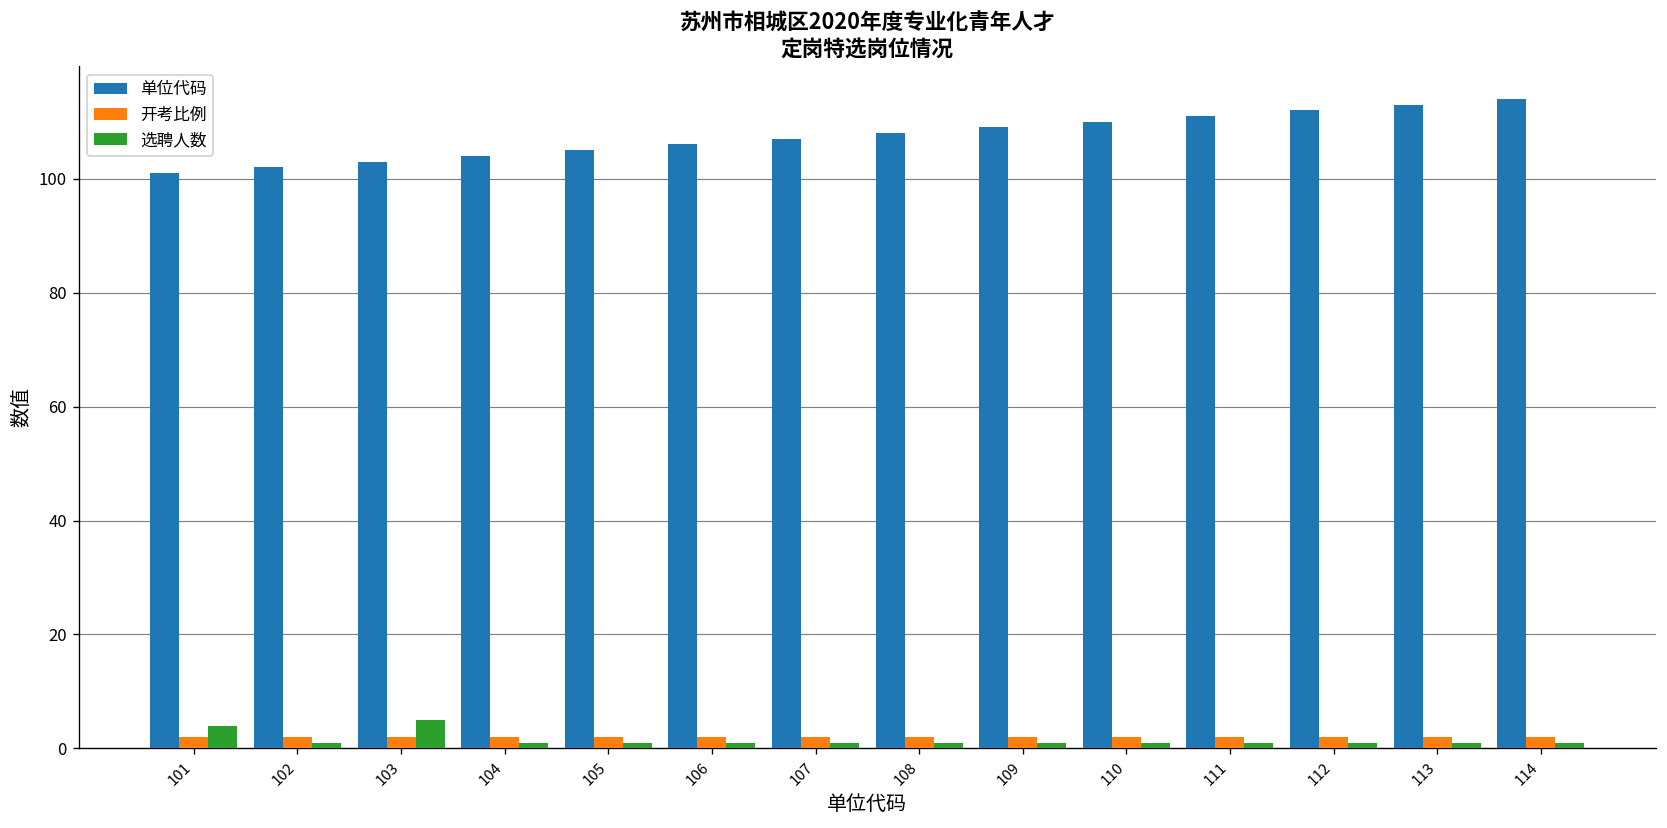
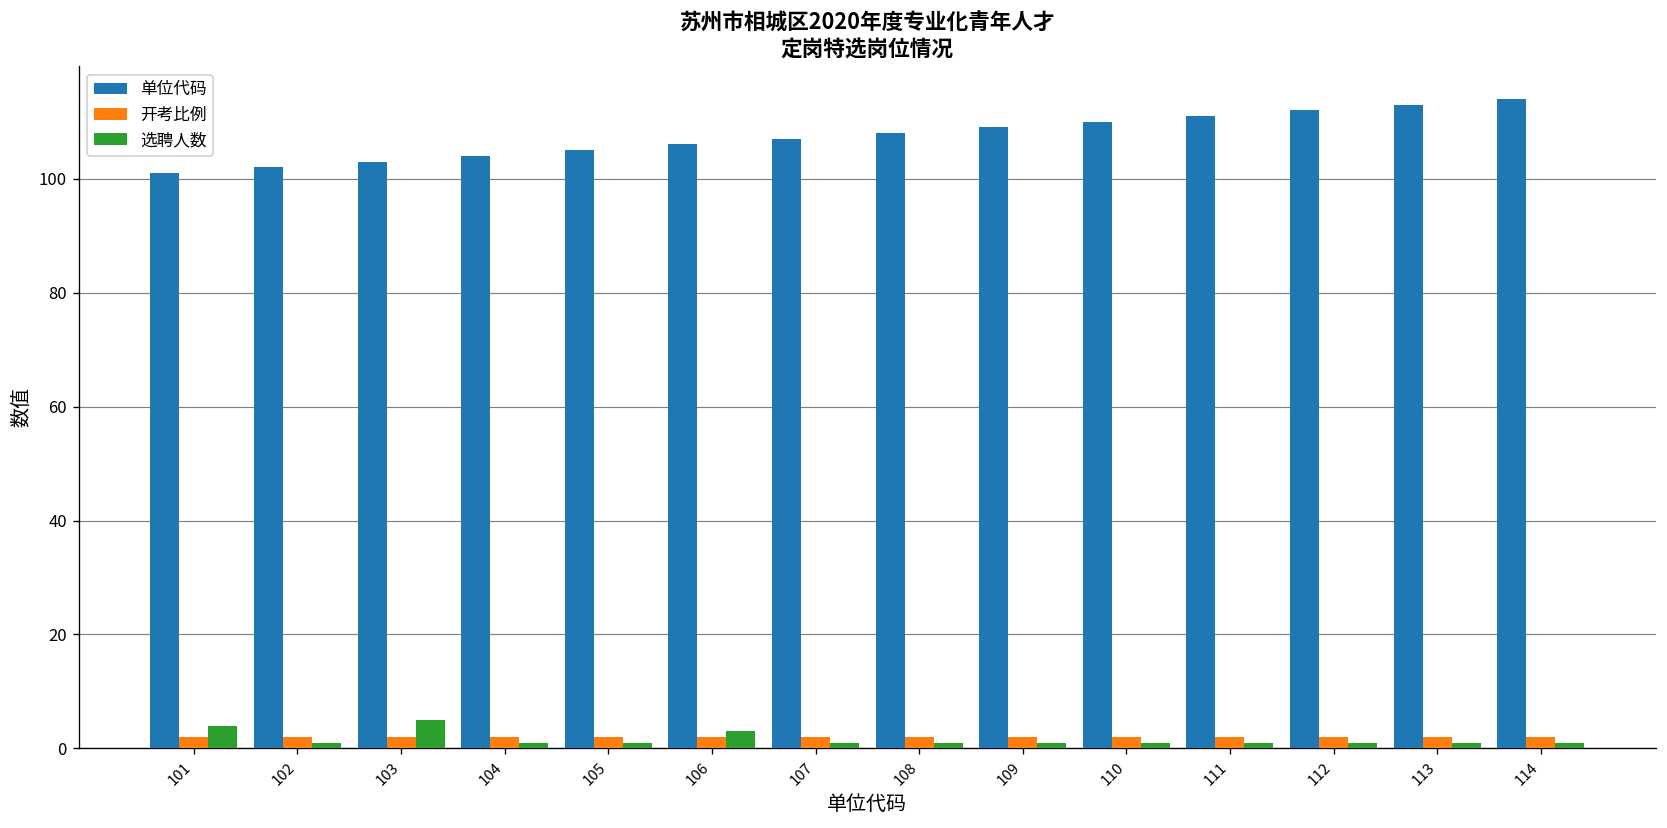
  {
    "单位代码": {
      "101": 101,
      "102": 102,
      "103": 103,
      "104": 104,
      "105": 105,
      "106": 106,
      "107": 107,
      "108": 108,
      "109": 109,
      "110": 110,
      "111": 111,
      "112": 112,
      "113": 113,
      "114": 114
    },
    "开考比例": {
      "101": 2,
      "102": 2,
      "103": 2,
      "104": 2,
      "105": 2,
      "106": 2,
      "107": 2,
      "108": 2,
      "109": 2,
      "110": 2,
      "111": 2,
      "112": 2,
      "113": 2,
      "114": 2
    },
    "选聘人数": {
      "101": 4,
      "102": 1,
      "103": 5,
      "104": 1,
      "105": 1,
-     "106": 1,
+     "106": 3,
      "107": 1,
      "108": 1,
      "109": 1,
      "110": 1,
      "111": 1,
      "112": 1,
      "113": 1,
      "114": 1
    }
  }
